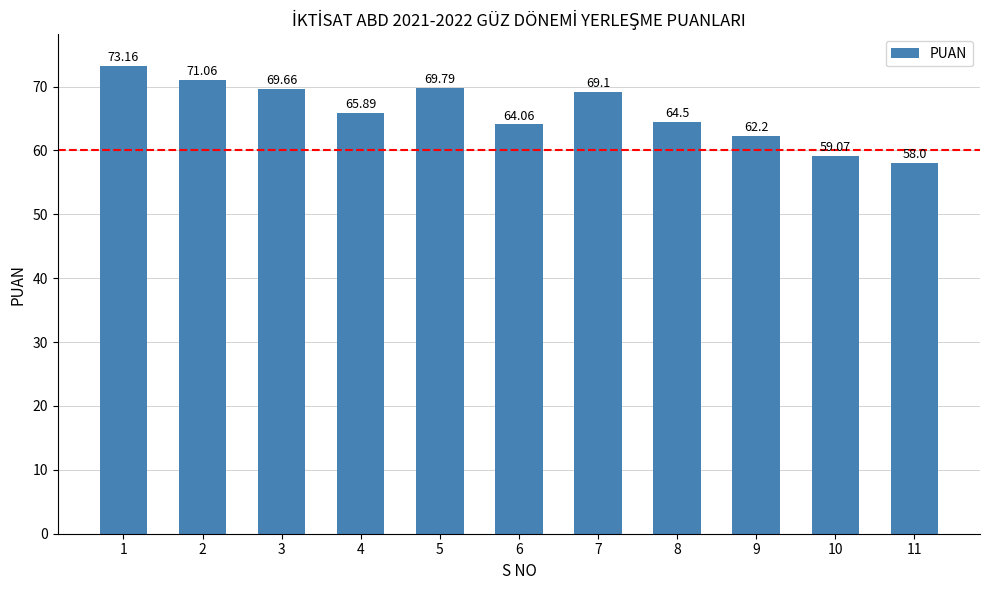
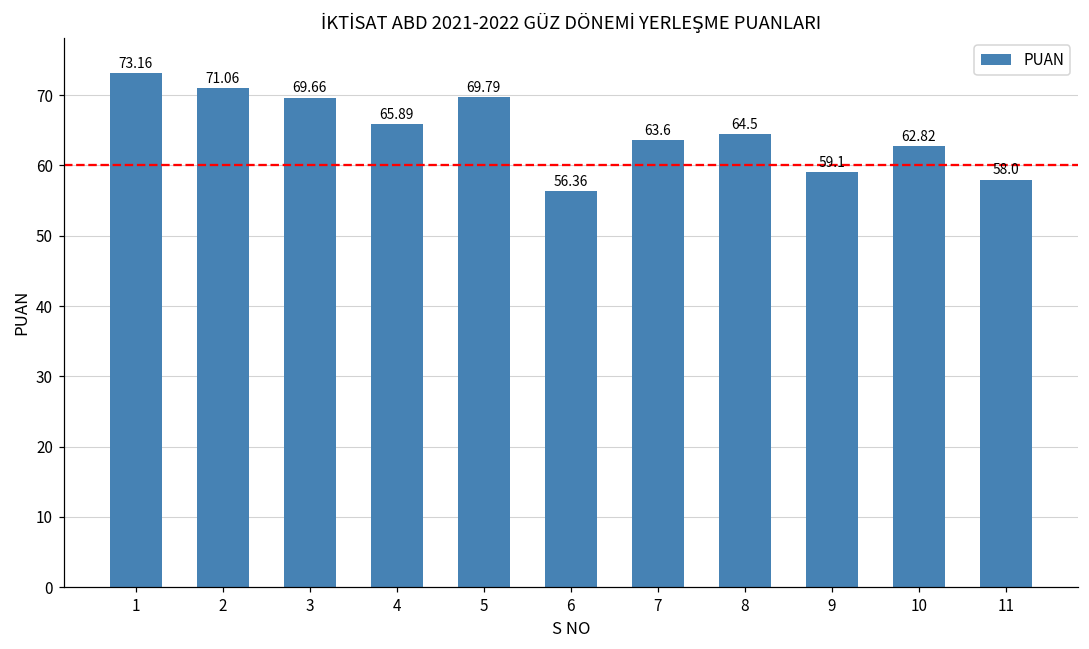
  {
    "1": 73.16,
    "2": 71.06,
    "3": 69.66,
    "4": 65.89,
    "5": 69.79,
-   "6": 64.06,
-   "7": 69.1,
+   "6": 56.36,
+   "7": 63.6,
    "8": 64.5,
-   "9": 62.2,
-   "10": 59.07,
+   "9": 59.1,
+   "10": 62.82,
    "11": 58.0
  }
